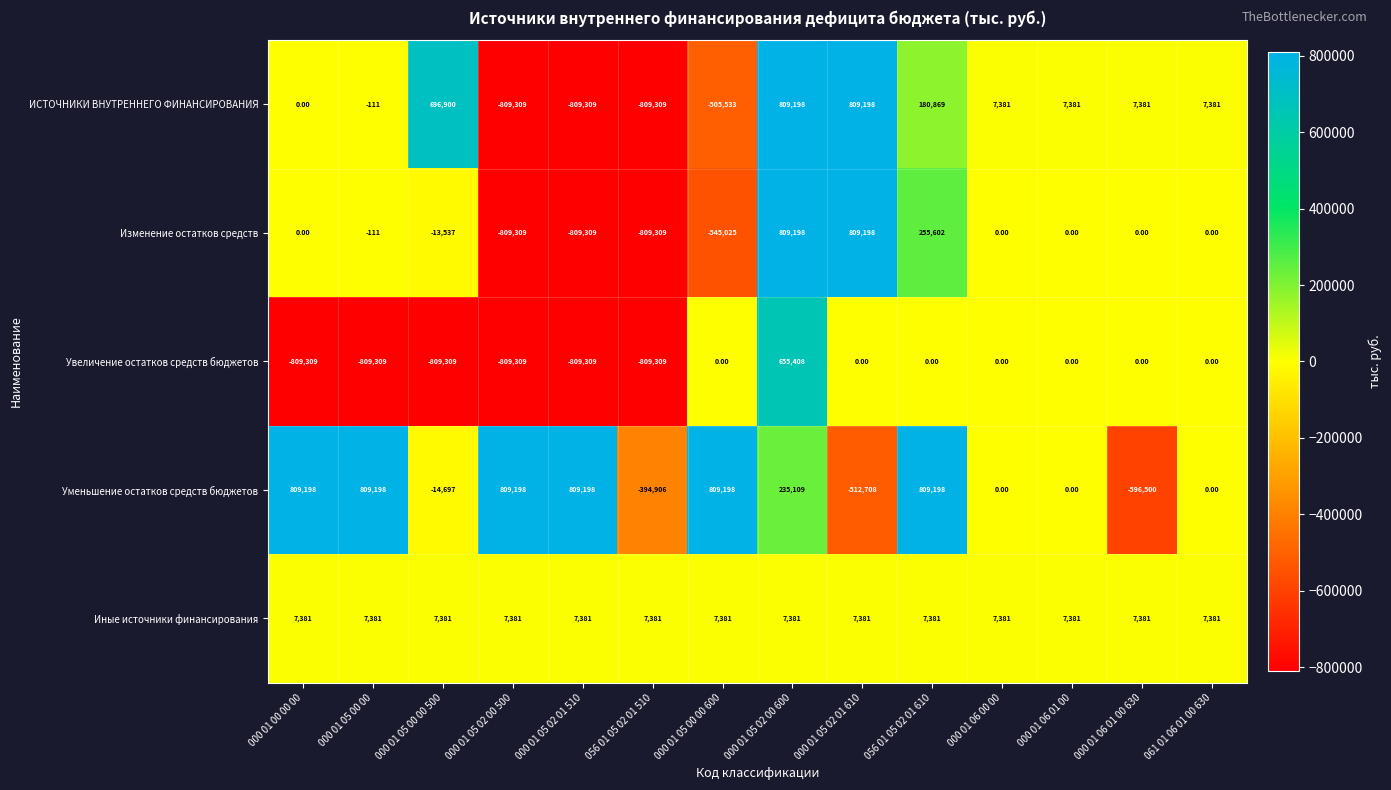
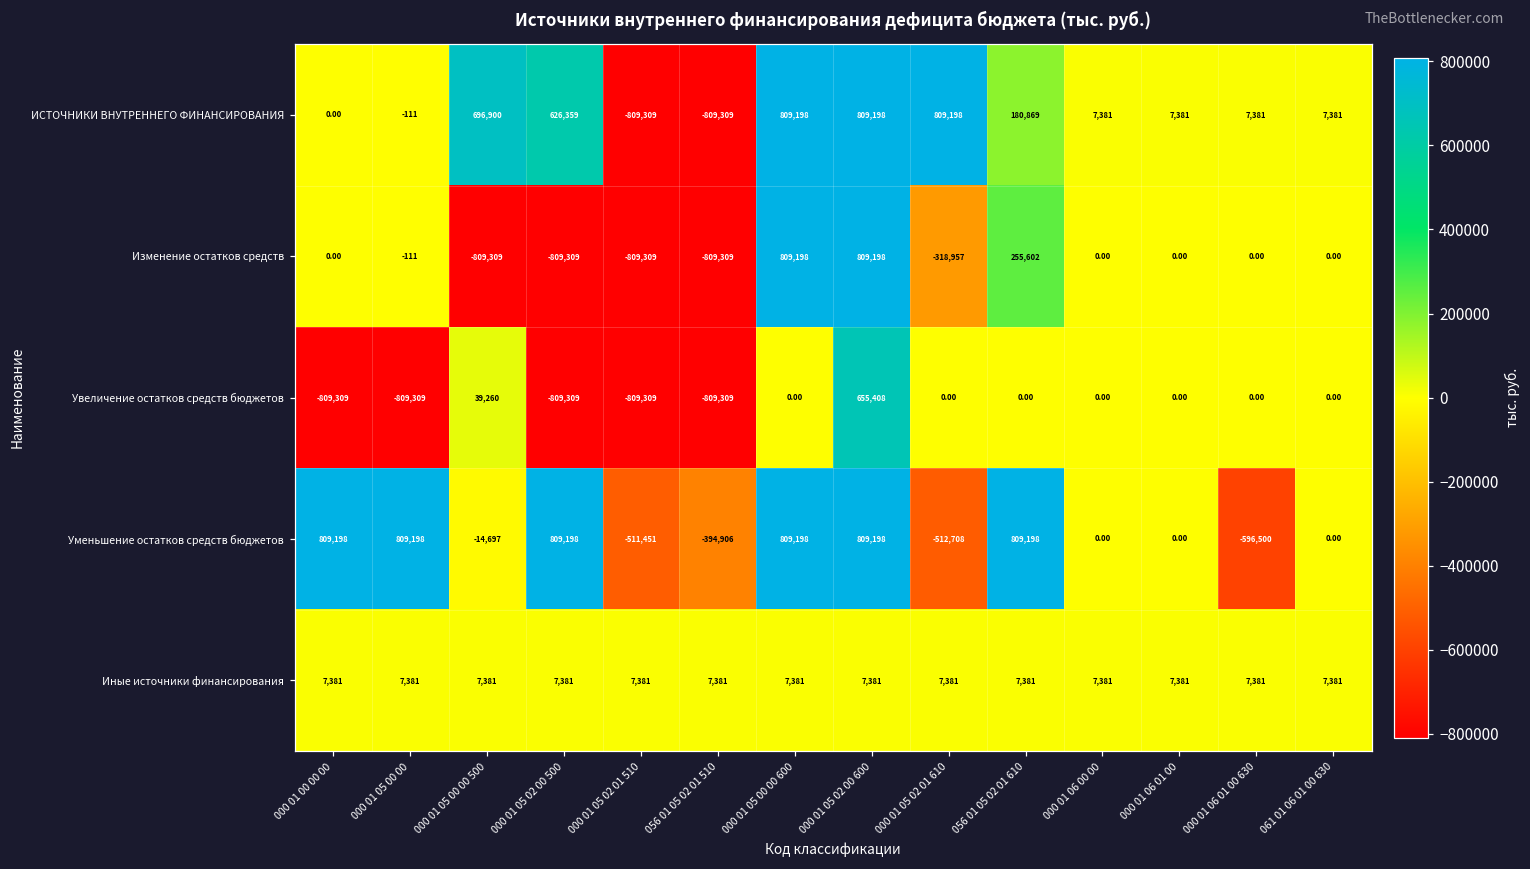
  {
    "ИСТОЧНИКИ ВНУТРЕННЕГО ФИНАНСИРОВАНИЯ": {
      "000 01 00 00 00": "0.00",
      "000 01 05 00 00": "-111",
      "000 01 05 00 00 500": "696,900",
-     "000 01 05 02 00 500": "-809,309",
+     "000 01 05 02 00 500": "626,359",
      "000 01 05 02 01 510": "-809,309",
      "056 01 05 02 01 510": "-809,309",
-     "000 01 05 00 00 600": "-505,533",
+     "000 01 05 00 00 600": "809,198",
      "000 01 05 02 00 600": "809,198",
      "000 01 05 02 01 610": "809,198",
      "056 01 05 02 01 610": "180,869",
      "000 01 06 00 00": "7,381",
      "000 01 06 01 00": "7,381",
      "000 01 06 01 00 630": "7,381",
      "061 01 06 01 00 630": "7,381"
    },
    "Изменение остатков средств": {
      "000 01 00 00 00": "0.00",
      "000 01 05 00 00": "-111",
-     "000 01 05 00 00 500": "-13,537",
+     "000 01 05 00 00 500": "-809,309",
      "000 01 05 02 00 500": "-809,309",
      "000 01 05 02 01 510": "-809,309",
      "056 01 05 02 01 510": "-809,309",
-     "000 01 05 00 00 600": "-545,025",
+     "000 01 05 00 00 600": "809,198",
      "000 01 05 02 00 600": "809,198",
-     "000 01 05 02 01 610": "809,198",
+     "000 01 05 02 01 610": "-318,957",
      "056 01 05 02 01 610": "255,602",
      "000 01 06 00 00": "0.00",
      "000 01 06 01 00": "0.00",
      "000 01 06 01 00 630": "0.00",
      "061 01 06 01 00 630": "0.00"
    },
    "Увеличение остатков средств бюджетов": {
      "000 01 00 00 00": "-809,309",
      "000 01 05 00 00": "-809,309",
-     "000 01 05 00 00 500": "-809,309",
+     "000 01 05 00 00 500": "39,260",
      "000 01 05 02 00 500": "-809,309",
      "000 01 05 02 01 510": "-809,309",
      "056 01 05 02 01 510": "-809,309",
      "000 01 05 00 00 600": "0.00",
      "000 01 05 02 00 600": "655,408",
      "000 01 05 02 01 610": "0.00",
      "056 01 05 02 01 610": "0.00",
      "000 01 06 00 00": "0.00",
      "000 01 06 01 00": "0.00",
      "000 01 06 01 00 630": "0.00",
      "061 01 06 01 00 630": "0.00"
    },
    "Уменьшение остатков средств бюджетов": {
      "000 01 00 00 00": "809,198",
      "000 01 05 00 00": "809,198",
      "000 01 05 00 00 500": "-14,697",
      "000 01 05 02 00 500": "809,198",
-     "000 01 05 02 01 510": "809,198",
+     "000 01 05 02 01 510": "-511,451",
      "056 01 05 02 01 510": "-394,906",
      "000 01 05 00 00 600": "809,198",
-     "000 01 05 02 00 600": "235,109",
+     "000 01 05 02 00 600": "809,198",
      "000 01 05 02 01 610": "-512,708",
      "056 01 05 02 01 610": "809,198",
      "000 01 06 00 00": "0.00",
      "000 01 06 01 00": "0.00",
      "000 01 06 01 00 630": "-596,500",
      "061 01 06 01 00 630": "0.00"
    },
    "Иные источники финансирования": {
      "000 01 00 00 00": "7,381",
      "000 01 05 00 00": "7,381",
      "000 01 05 00 00 500": "7,381",
      "000 01 05 02 00 500": "7,381",
      "000 01 05 02 01 510": "7,381",
      "056 01 05 02 01 510": "7,381",
      "000 01 05 00 00 600": "7,381",
      "000 01 05 02 00 600": "7,381",
      "000 01 05 02 01 610": "7,381",
      "056 01 05 02 01 610": "7,381",
      "000 01 06 00 00": "7,381",
      "000 01 06 01 00": "7,381",
      "000 01 06 01 00 630": "7,381",
      "061 01 06 01 00 630": "7,381"
    }
  }
